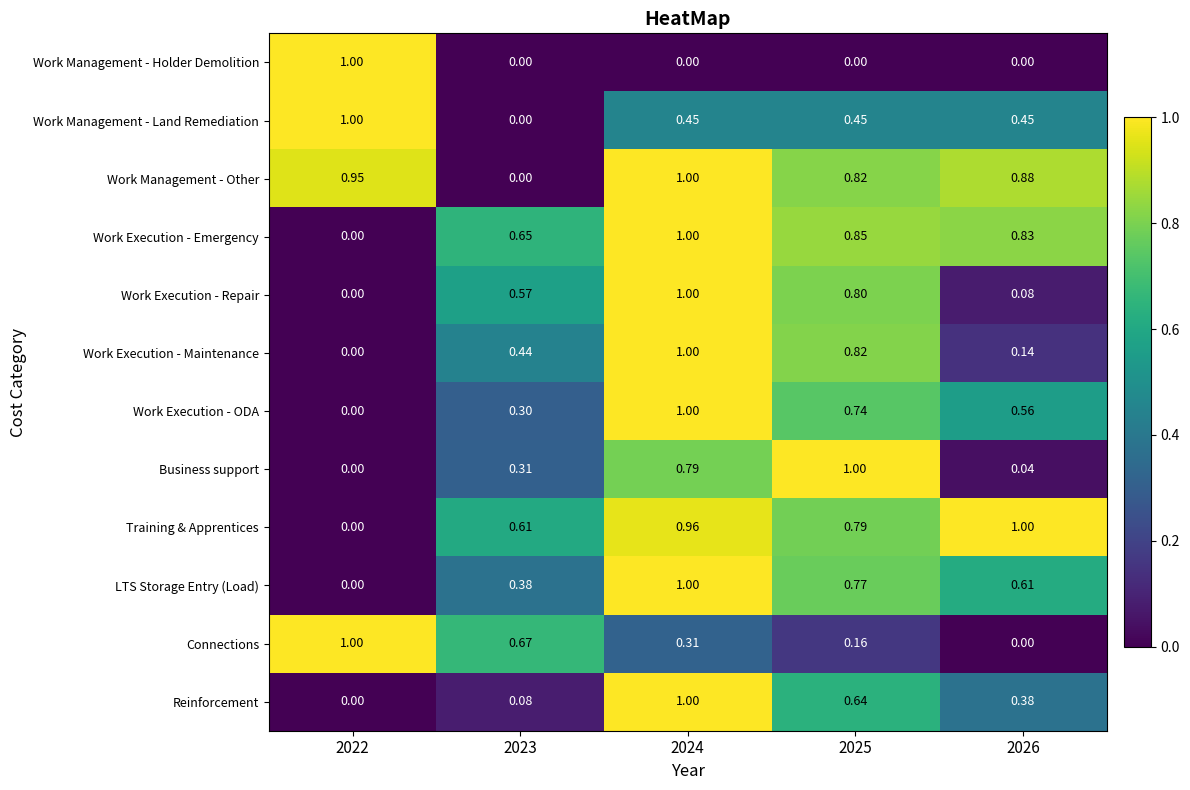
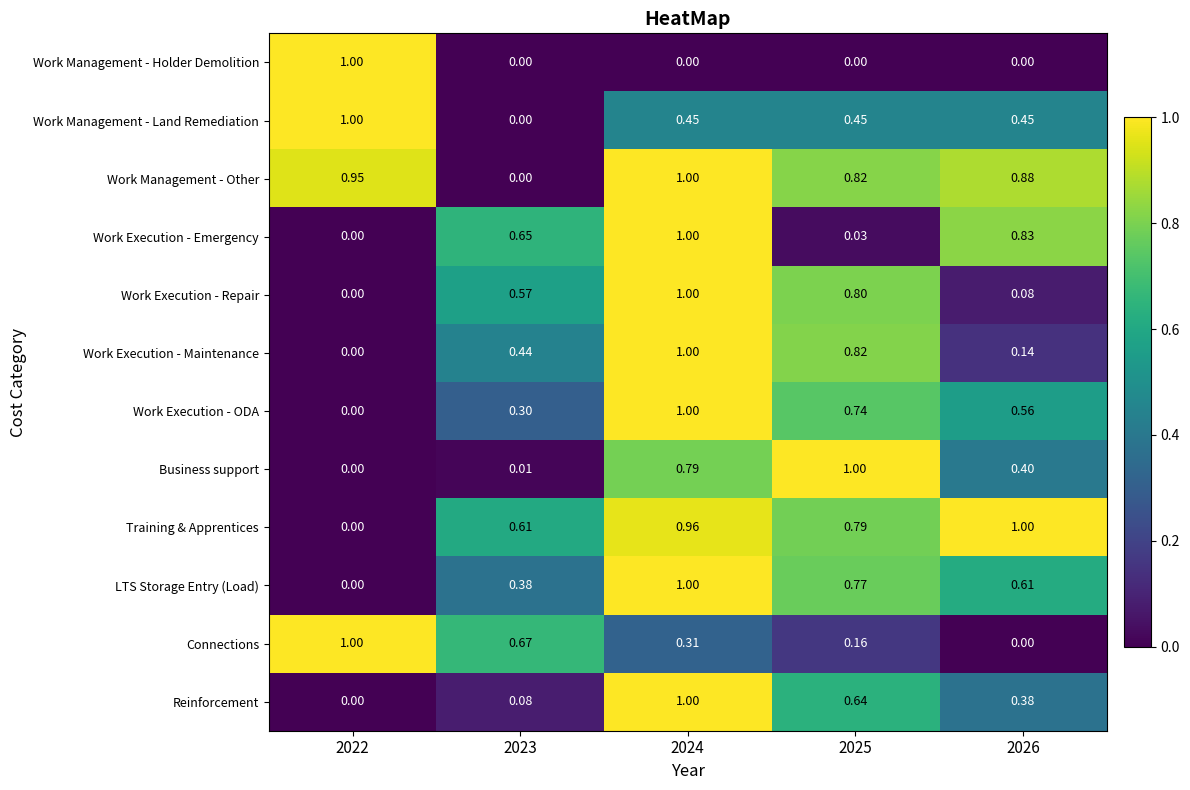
  {
    "Work Management - Holder Demolition": {
      "2022": 1.00,
      "2023": 0.00,
      "2024": 0.00,
      "2025": 0.00,
      "2026": 0.00
    },
    "Work Management - Land Remediation": {
      "2022": 1.00,
      "2023": 0.00,
      "2024": 0.45,
      "2025": 0.45,
      "2026": 0.45
    },
    "Work Management - Other": {
      "2022": 0.95,
      "2023": 0.00,
      "2024": 1.00,
      "2025": 0.82,
      "2026": 0.88
    },
    "Work Execution - Emergency": {
      "2022": 0.00,
      "2023": 0.65,
      "2024": 1.00,
-     "2025": 0.85,
+     "2025": 0.03,
      "2026": 0.83
    },
    "Work Execution - Repair": {
      "2022": 0.00,
      "2023": 0.57,
      "2024": 1.00,
      "2025": 0.80,
      "2026": 0.08
    },
    "Work Execution - Maintenance": {
      "2022": 0.00,
      "2023": 0.44,
      "2024": 1.00,
      "2025": 0.82,
      "2026": 0.14
    },
    "Work Execution - ODA": {
      "2022": 0.00,
      "2023": 0.30,
      "2024": 1.00,
      "2025": 0.74,
      "2026": 0.56
    },
    "Business support": {
      "2022": 0.00,
-     "2023": 0.31,
+     "2023": 0.01,
      "2024": 0.79,
      "2025": 1.00,
-     "2026": 0.04
+     "2026": 0.40
    },
    "Training & Apprentices": {
      "2022": 0.00,
      "2023": 0.61,
      "2024": 0.96,
      "2025": 0.79,
      "2026": 1.00
    },
    "LTS Storage Entry (Load)": {
      "2022": 0.00,
      "2023": 0.38,
      "2024": 1.00,
      "2025": 0.77,
      "2026": 0.61
    },
    "Connections": {
      "2022": 1.00,
      "2023": 0.67,
      "2024": 0.31,
      "2025": 0.16,
      "2026": 0.00
    },
    "Reinforcement": {
      "2022": 0.00,
      "2023": 0.08,
      "2024": 1.00,
      "2025": 0.64,
      "2026": 0.38
    }
  }
